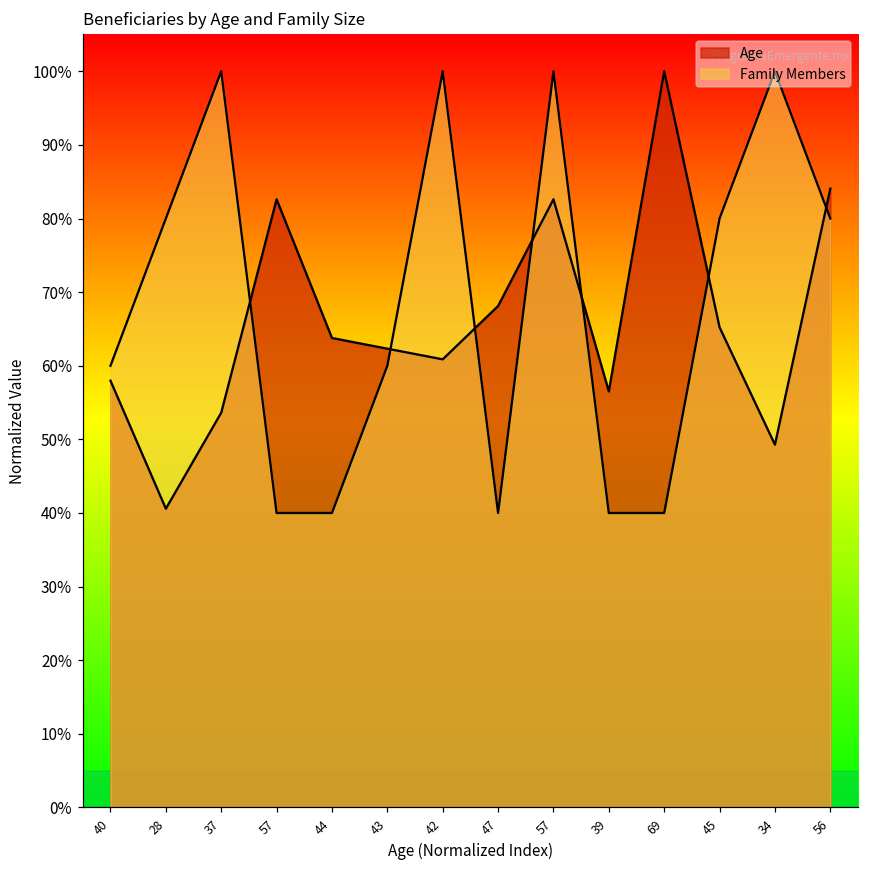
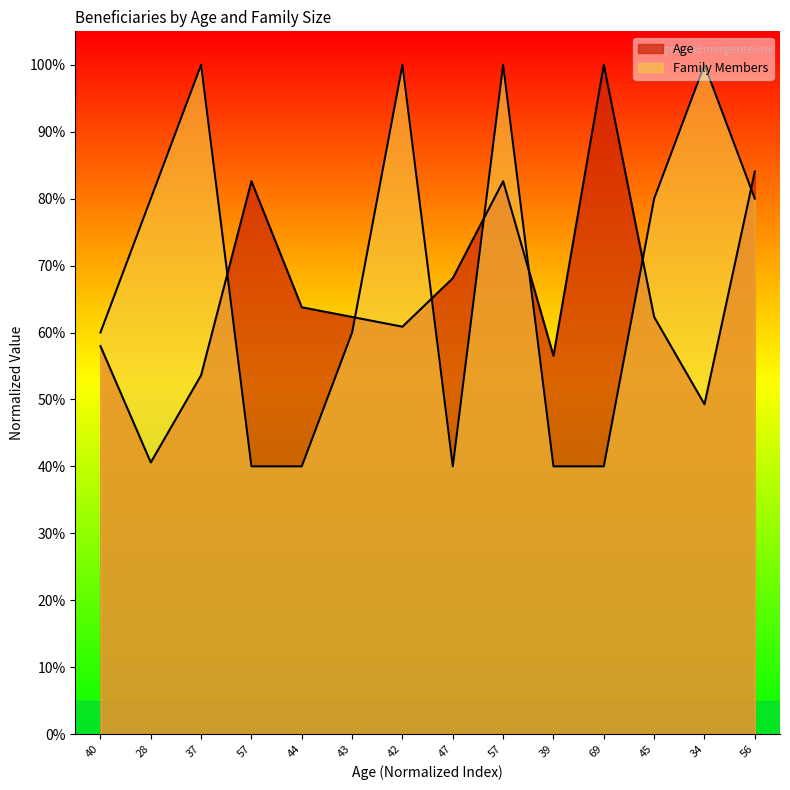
  {
    "Age": {
      "40": "58%",
      "28": "41%",
      "37": "54%",
      "44": "64%",
      "43": "62%",
      "42": "61%",
      "47": "68%",
      "39": "57%",
      "69": "100%",
-     "45": "65%",
+     "45": "62%",
      "34": "49%",
      "56": "84%"
    },
    "Family Members": {
      "40": "60%",
      "28": "80%",
      "37": "100%",
      "44": "40%",
      "43": "60%",
      "42": "100%",
      "47": "40%",
      "39": "40%",
      "69": "40%",
      "45": "80%",
      "56": "80%"
    }
  }
